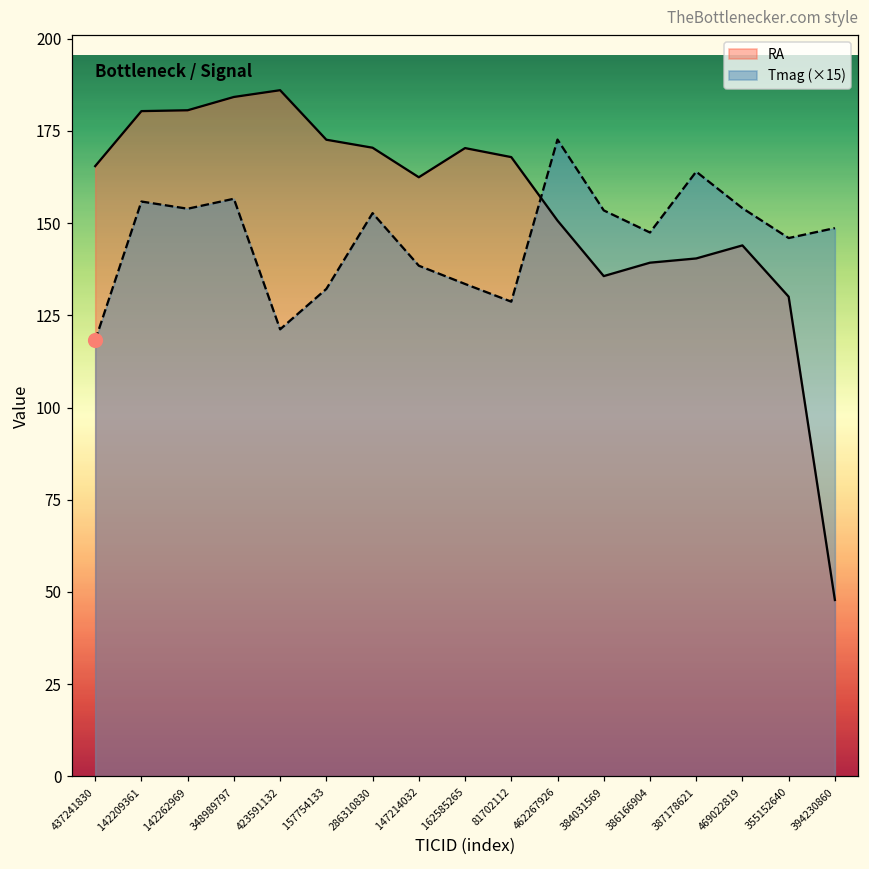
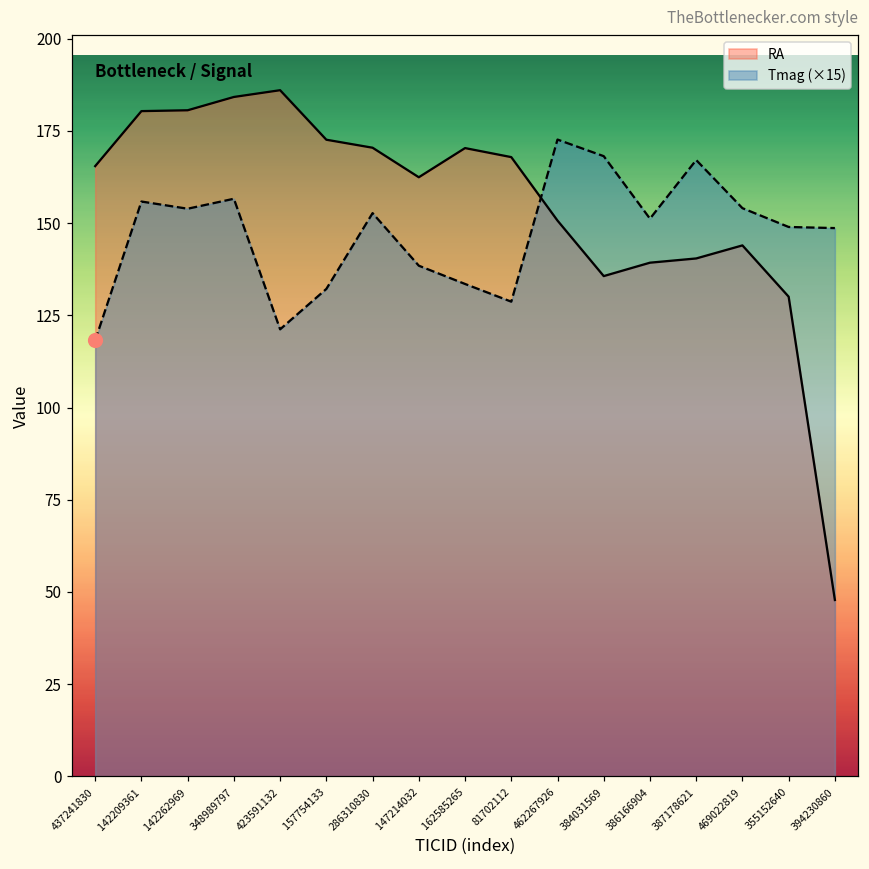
  {
    "Tmag (×15)": {
      "142209361": 156,
      "142262969": 154,
      "348989797": 157,
      "423591132": 121,
      "157754133": 132,
      "286310830": 153,
      "147214032": 138,
      "162585265": 134,
      "81702112": 129,
      "462267926": 173,
-     "384031569": 153,
-     "386166904": 147,
-     "387178621": 164,
+     "384031569": 168,
+     "386166904": 151,
+     "387178621": 167,
      "469022819": 154,
-     "355152640": 146,
+     "355152640": 149,
      "394230860": 149
    }
  }
